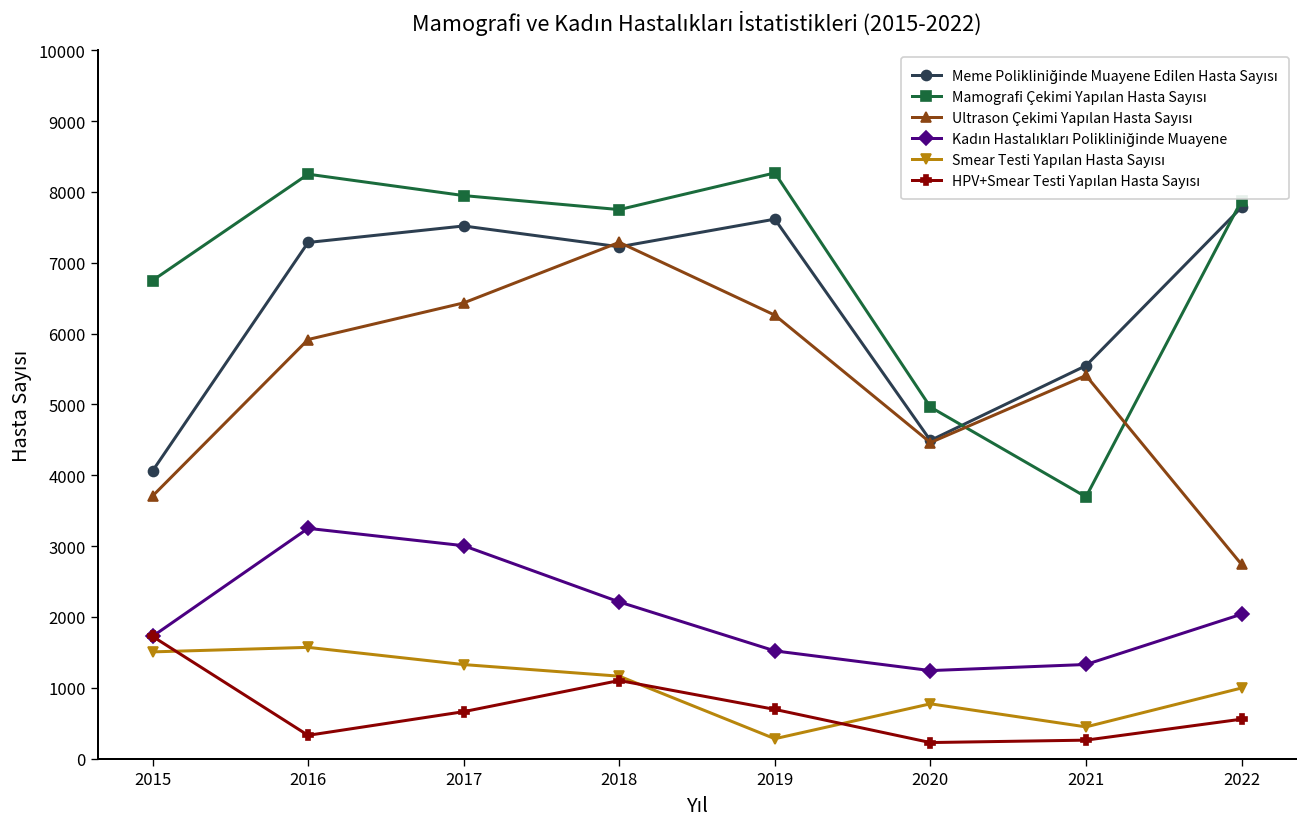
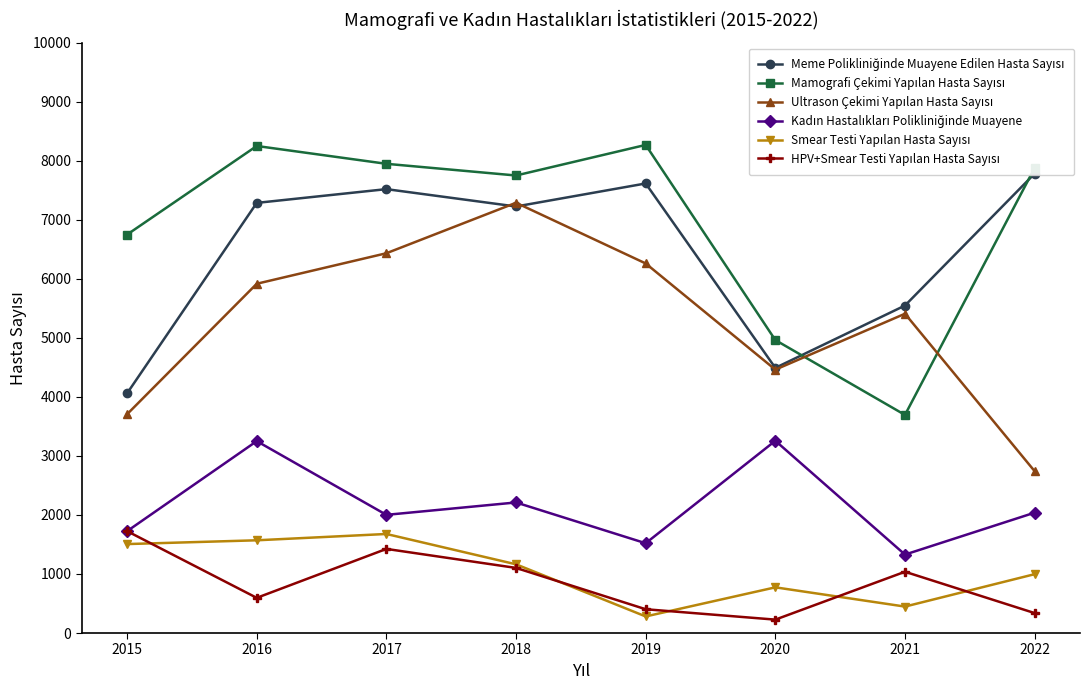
  {
    "Ultrason Çekimi Yapılan Hasta Sayısı": {
      "2015": 3700,
      "2016": 5900,
      "2017": 6400,
      "2018": 7300,
      "2019": 6300,
      "2021": 5400,
      "2022": 2700
    },
    "Kadın Hastalıkları Polikliniğinde Muayene": {
      "2016": 3300,
-     "2017": 3000,
+     "2017": 2000,
      "2018": 2200,
      "2019": 1500,
-     "2020": 1200,
+     "2020": 3300,
      "2021": 1300,
      "2022": 2000
    },
    "Smear Testi Yapılan Hasta Sayısı": {
      "2015": 1500,
      "2016": 1600,
-     "2017": 1300,
+     "2017": 1700,
      "2018": 1200,
      "2019": 300,
      "2020": 800,
      "2021": 400,
      "2022": 1000
    },
    "HPV+Smear Testi Yapılan Hasta Sayısı": {
-     "2016": 300,
-     "2017": 700,
+     "2016": 600,
+     "2017": 1400,
      "2018": 1100,
-     "2019": 700,
+     "2019": 400,
      "2020": 200,
-     "2021": 300,
-     "2022": 600
+     "2021": 1000,
+     "2022": 300
    }
  }
